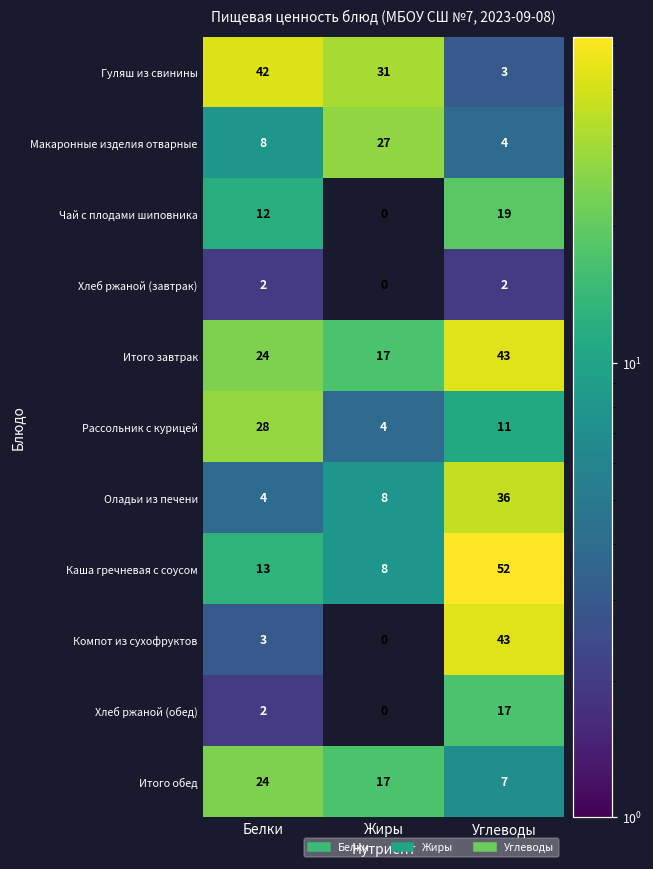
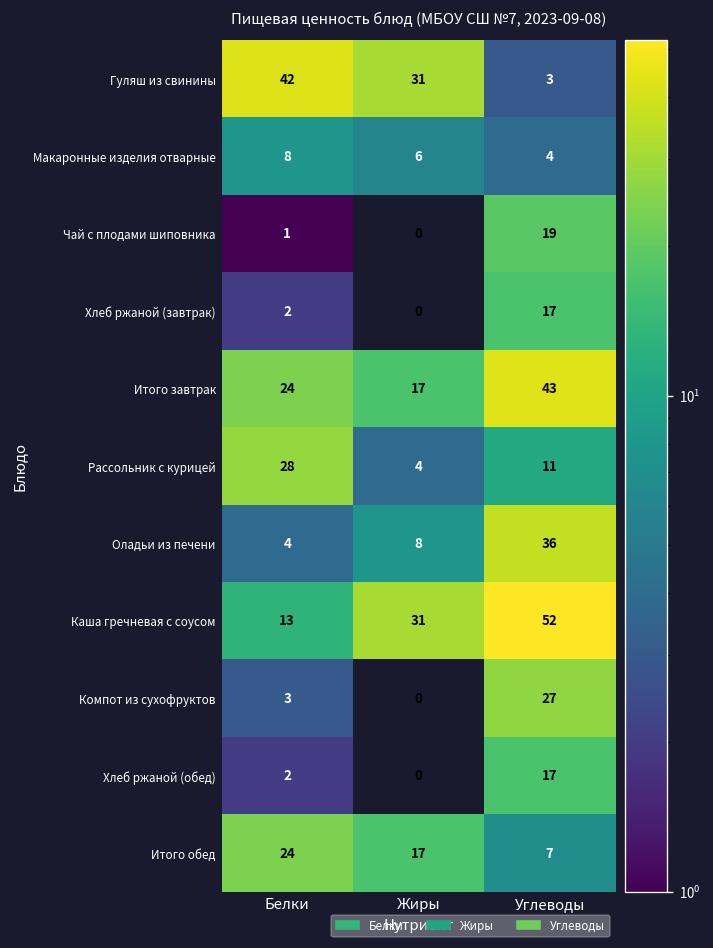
  {
    "Гуляш из свинины": {
      "Белки": 42,
      "Жиры": 31,
      "Углеводы": 3
    },
    "Макаронные изделия отварные": {
      "Белки": 8,
-     "Жиры": 27,
+     "Жиры": 6,
      "Углеводы": 4
    },
    "Чай с плодами шиповника": {
-     "Белки": 12,
+     "Белки": 1,
      "Углеводы": 19
    },
    "Хлеб ржаной (завтрак)": {
      "Белки": 2,
-     "Углеводы": 2
+     "Углеводы": 17
    },
    "Итого завтрак": {
      "Белки": 24,
      "Жиры": 17,
      "Углеводы": 43
    },
    "Рассольник с курицей": {
      "Белки": 28,
      "Жиры": 4,
      "Углеводы": 11
    },
    "Оладьи из печени": {
      "Белки": 4,
      "Жиры": 8,
      "Углеводы": 36
    },
    "Каша гречневая с соусом": {
      "Белки": 13,
-     "Жиры": 8,
+     "Жиры": 31,
      "Углеводы": 52
    },
    "Компот из сухофруктов": {
      "Белки": 3,
-     "Углеводы": 43
+     "Углеводы": 27
    },
    "Хлеб ржаной (обед)": {
      "Белки": 2,
      "Углеводы": 17
    },
    "Итого обед": {
      "Белки": 24,
      "Жиры": 17,
      "Углеводы": 7
    }
  }
